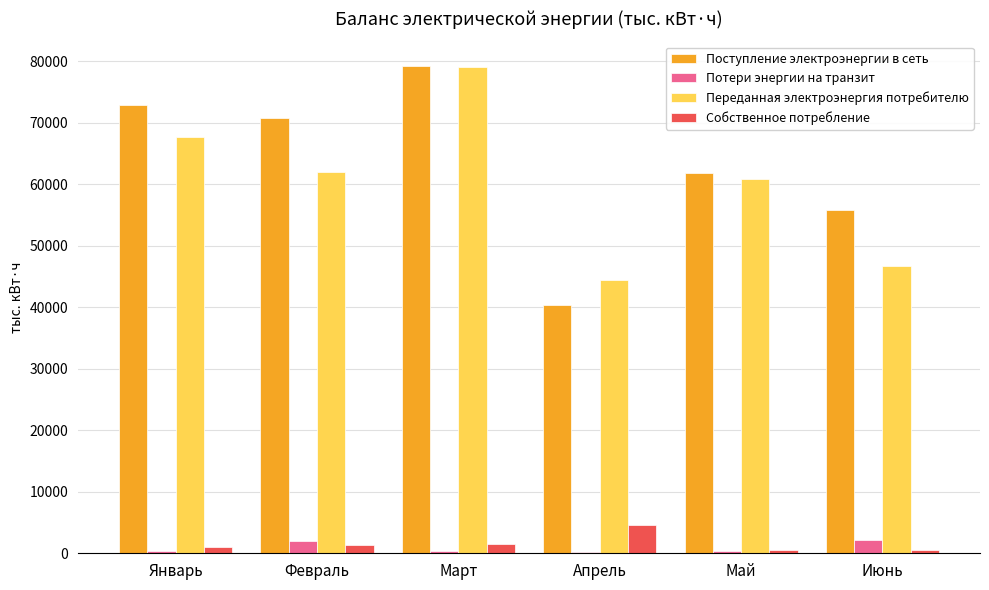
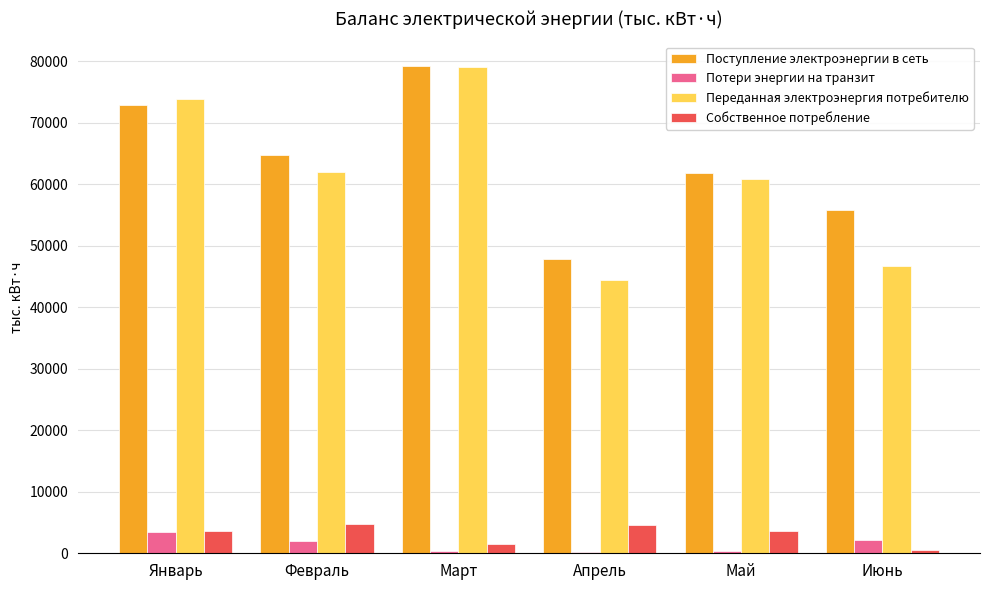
  {
    "Поступление электроэнергии в сеть": {
      "Январь": 73000,
-     "Февраль": 71000,
+     "Февраль": 65000,
      "Март": 79000,
-     "Апрель": 40000,
+     "Апрель": 48000,
      "Май": 62000,
      "Июнь": 56000
    },
    "Потери энергии на транзит": {
-     "Январь": 0,
+     "Январь": 3000,
      "Февраль": 2000,
      "Март": 0,
      "Июнь": 2000
    },
    "Переданная электроэнергия потребителю": {
-     "Январь": 68000,
+     "Январь": 74000,
      "Февраль": 62000,
      "Март": 79000,
      "Апрель": 44000,
      "Май": 61000,
      "Июнь": 47000
    },
    "Собственное потребление": {
-     "Январь": 1000,
-     "Февраль": 1000,
+     "Январь": 4000,
+     "Февраль": 5000,
      "Март": 1000,
      "Апрель": 5000,
-     "Май": 1000,
+     "Май": 4000,
      "Июнь": 1000
    }
  }
